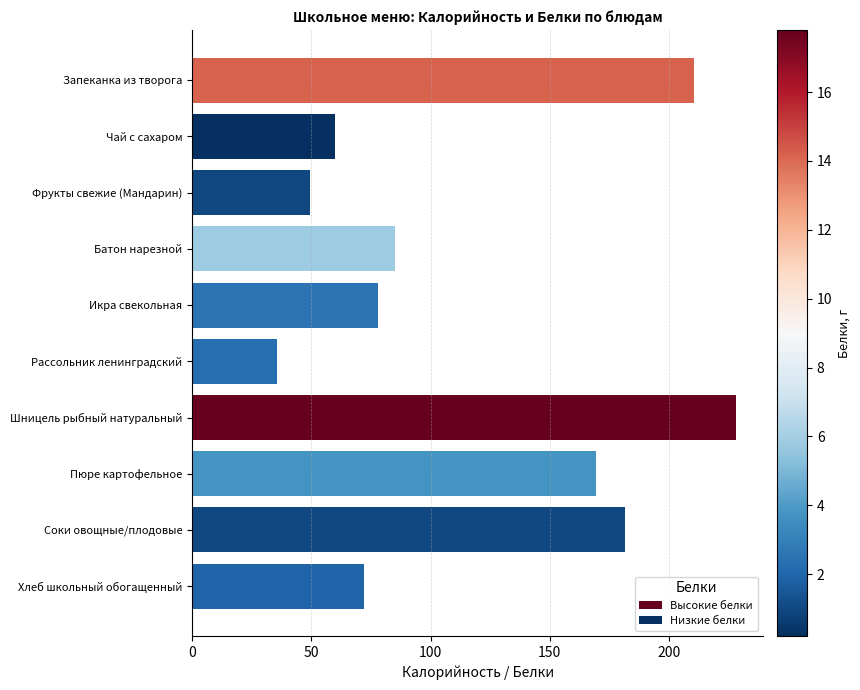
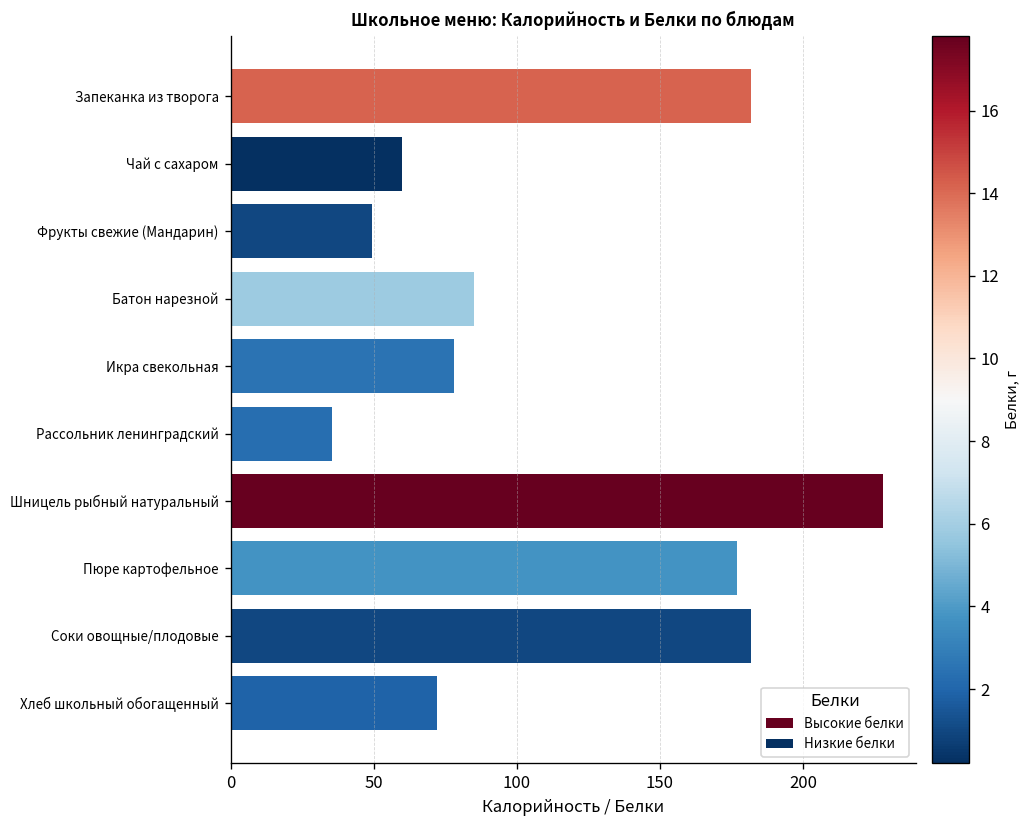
  {
-   "Запеканка из творога": 211,
+   "Запеканка из творога": 182,
    "Чай с сахаром": 60,
    "Фрукты свежие (Мандарин)": 49,
    "Батон нарезной": 85,
    "Икра свекольная": 78,
    "Рассольник ленинградский": 36,
    "Шницель рыбный натуральный": 228,
-   "Пюре картофельное": 169,
+   "Пюре картофельное": 177,
    "Соки овощные/плодовые": 182,
    "Хлеб школьный обогащенный": 72
  }
